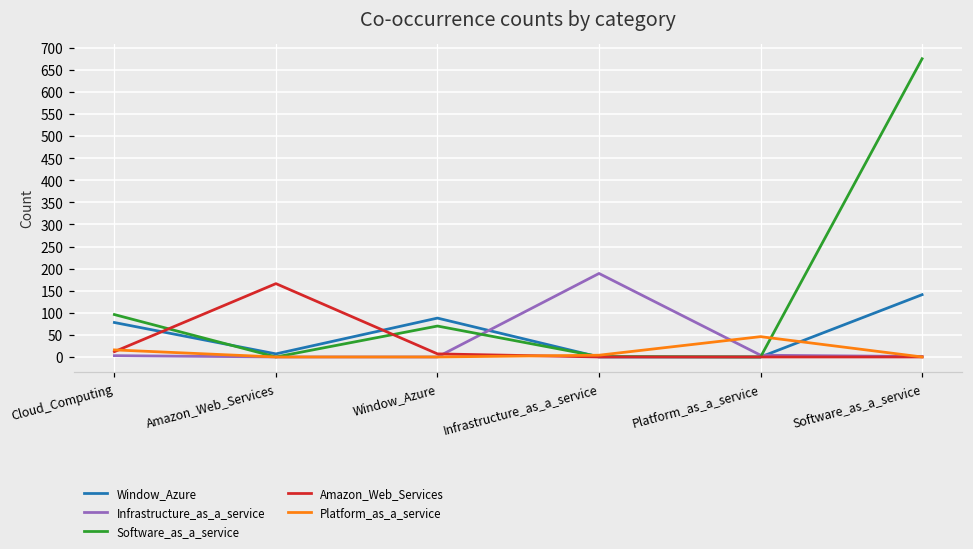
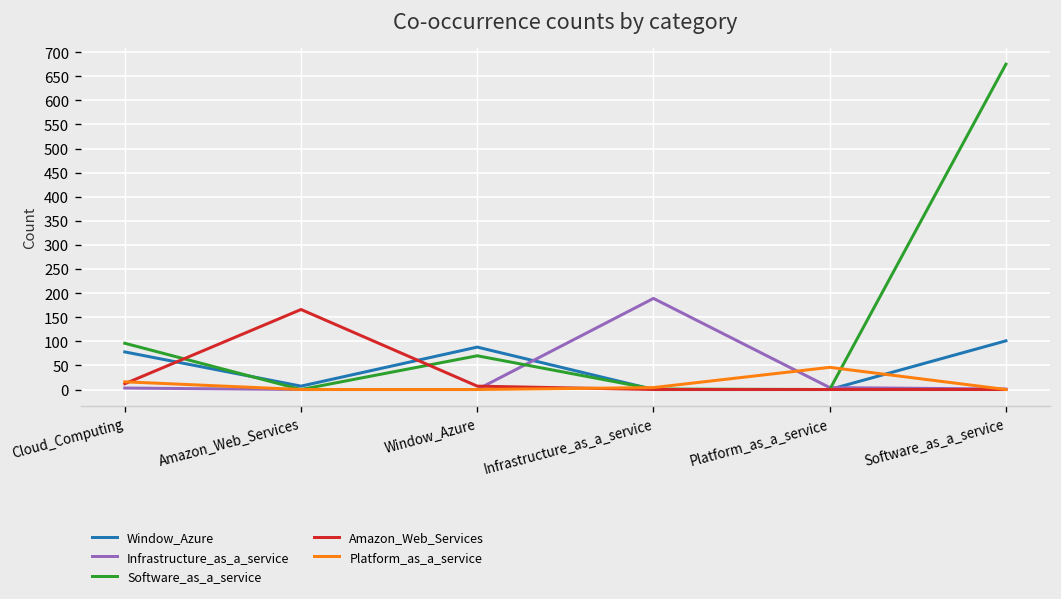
  {
    "Window_Azure": {
      "Cloud_Computing": 80,
      "Amazon_Web_Services": 10,
      "Window_Azure": 90,
-     "Software_as_a_service": 140
+     "Software_as_a_service": 100
    },
    "Infrastructure_as_a_service": {
      "Cloud_Computing": 0,
      "Infrastructure_as_a_service": 190
    },
    "Software_as_a_service": {
      "Cloud_Computing": 100,
      "Window_Azure": 70,
      "Software_as_a_service": 680
    },
    "Amazon_Web_Services": {
      "Amazon_Web_Services": 170,
      "Window_Azure": 10
    },
    "Platform_as_a_service": {
      "Platform_as_a_service": 50
    }
  }
